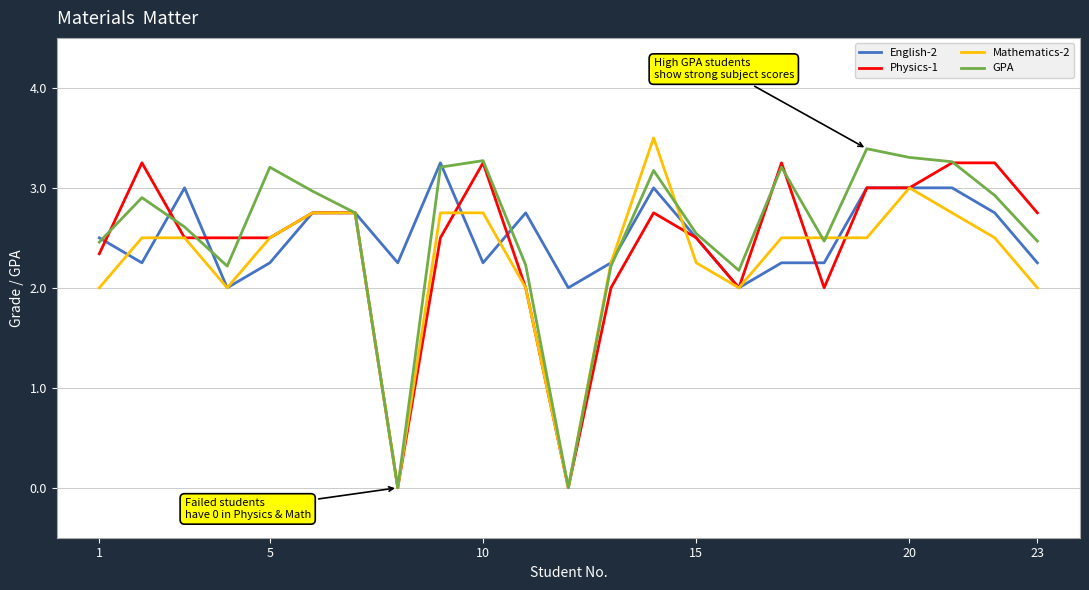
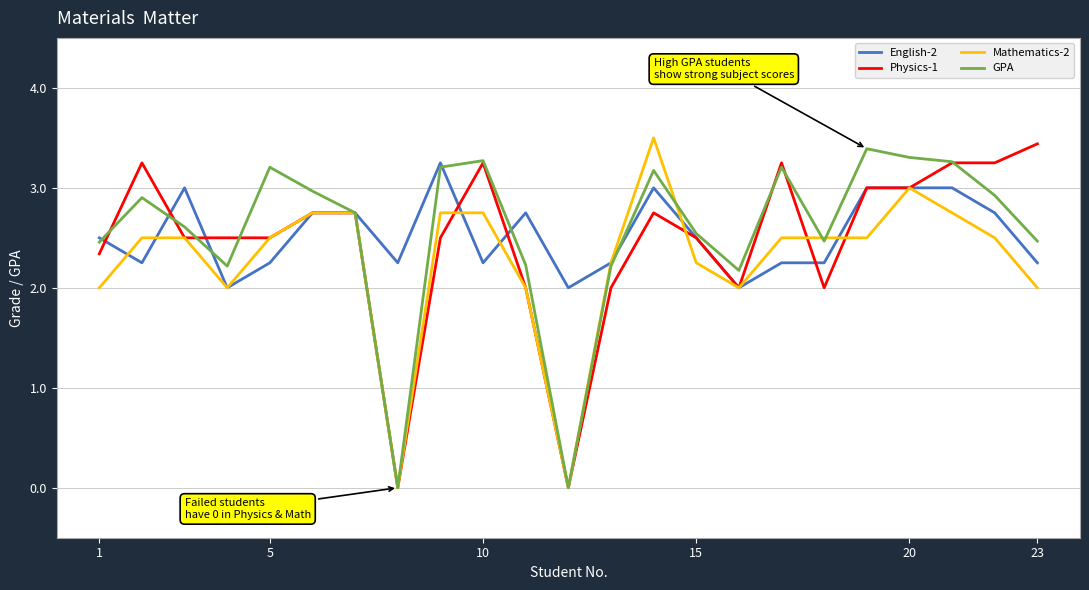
  {
    "English-2": {
      "1": 2.5,
      "5": 2.3,
      "10": 2.3,
      "23": 2.3
    },
    "Physics-1": {
      "1": 2.3,
-     "23": 2.8
+     "23": 3.4
    },
    "Mathematics-2": {
      "1": 2.0,
      "10": 2.8,
      "15": 2.3,
      "23": 2.0
    },
    "GPA": {
      "1": 2.5,
      "5": 3.2,
      "15": 2.5,
      "20": 3.3,
      "23": 2.5
    }
  }
